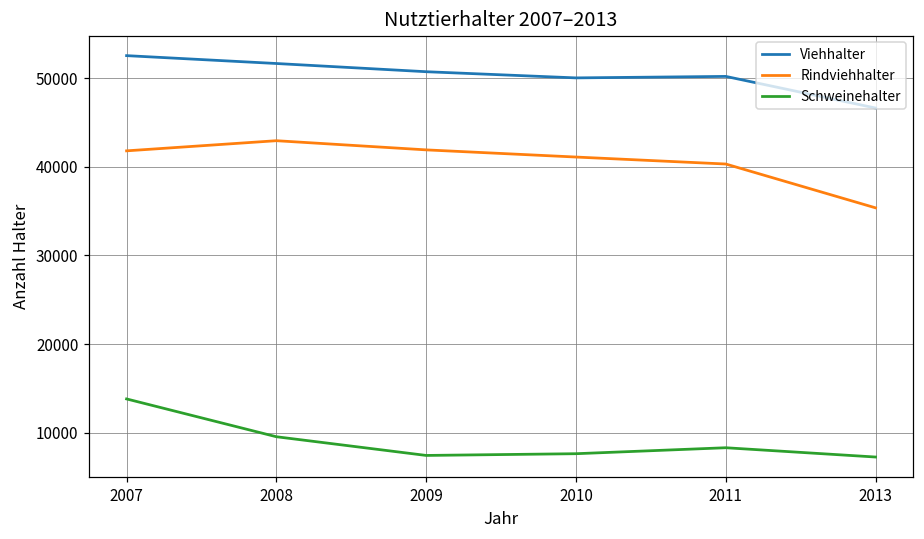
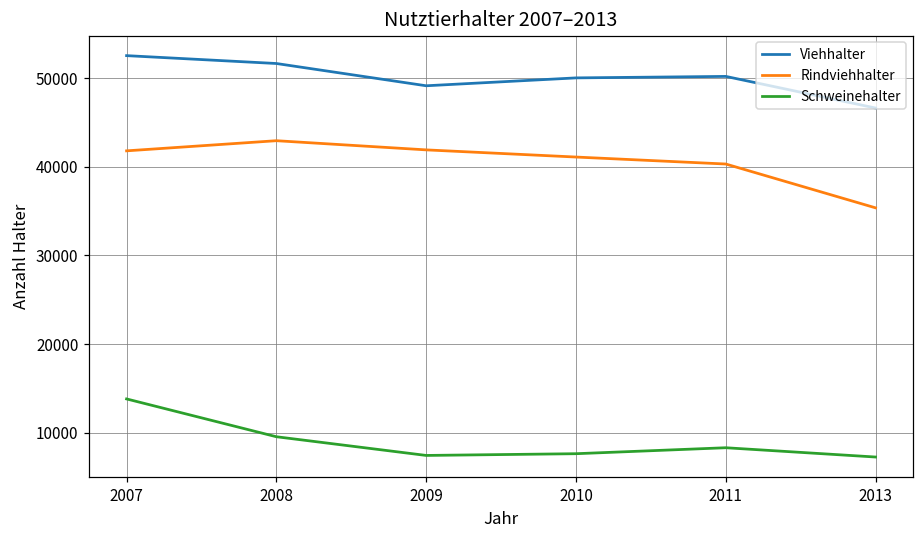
  {
    "Viehhalter": {
      "2007": 53000,
      "2008": 52000,
-     "2009": 51000,
+     "2009": 49000,
      "2010": 50000,
      "2011": 50000
    },
    "Rindviehhalter": {
      "2007": 42000,
      "2008": 43000,
      "2009": 42000,
      "2010": 41000,
      "2011": 40000,
      "2013": 35000
    },
    "Schweinehalter": {
      "2007": 14000,
      "2008": 10000,
      "2009": 7000,
      "2010": 8000,
      "2011": 8000,
      "2013": 7000
    }
  }
